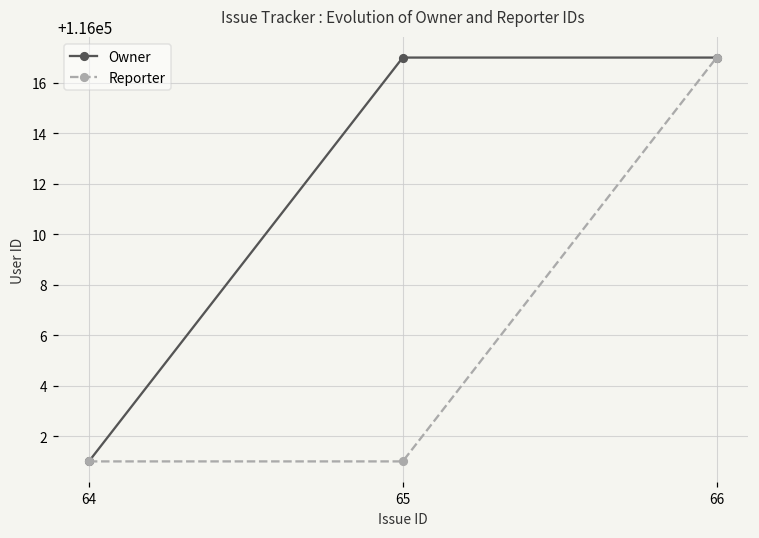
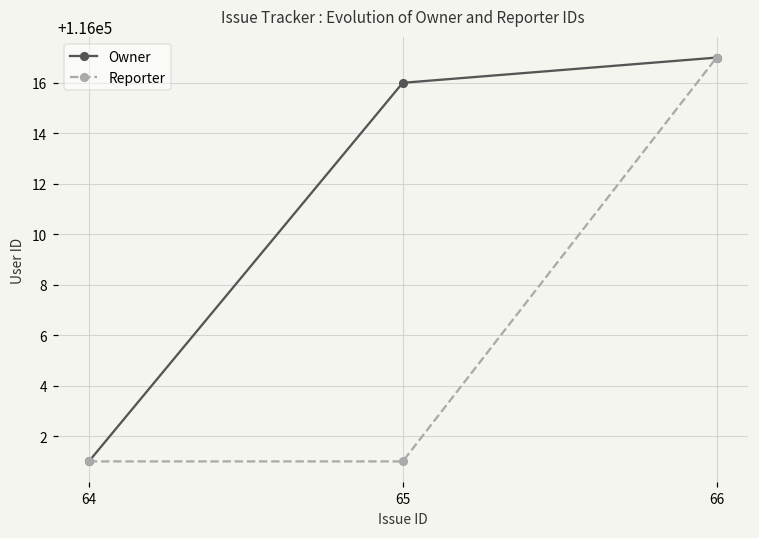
  {
    "Owner": {
-     "65": 116017
+     "65": 116016
    },
    "Reporter": {
      "65": 116001
    }
  }
